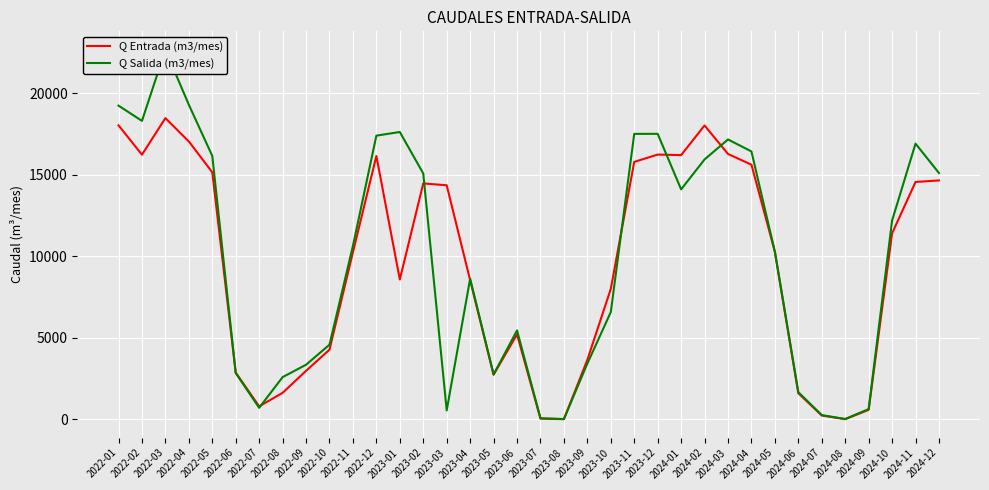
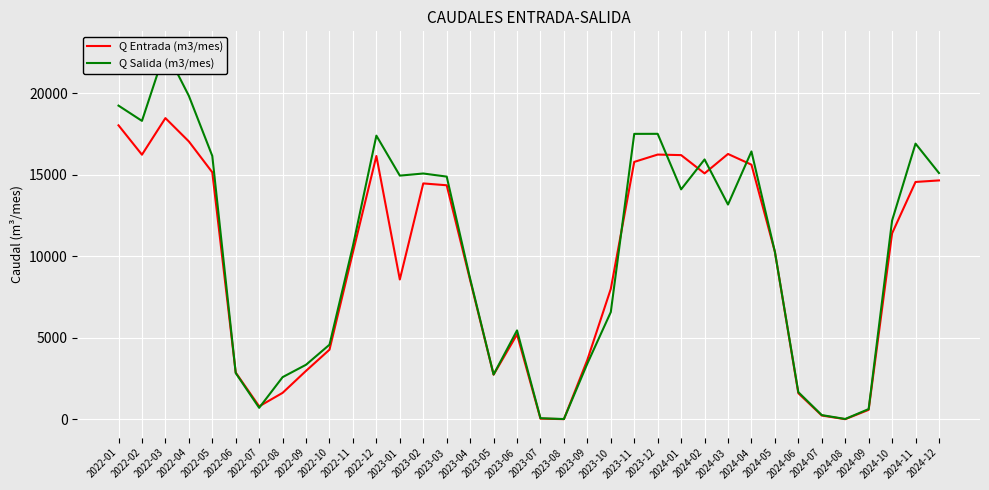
  {
    "Q Entrada (m3/mes)": {
      "2022-01": 18000,
      "2022-02": 16200,
      "2022-03": 18500,
      "2022-04": 17000,
      "2022-05": 15200,
      "2022-08": 1600,
      "2022-09": 3000,
      "2022-10": 4300,
      "2022-11": 10200,
      "2022-12": 16200,
      "2023-01": 8600,
      "2023-02": 14500,
      "2023-03": 14400,
      "2023-06": 5200,
      "2023-09": 3600,
      "2023-10": 8000,
      "2023-11": 15800,
      "2023-12": 16200,
      "2024-01": 16200,
-     "2024-02": 18000,
+     "2024-02": 15100,
      "2024-03": 16300,
      "2024-04": 15600,
      "2024-10": 11400,
      "2024-11": 14600,
      "2024-12": 14700
    },
    "Q Salida (m3/mes)": {
      "2022-01": 19200,
      "2022-02": 18300,
-     "2022-04": 19300,
+     "2022-04": 19800,
      "2022-05": 16200,
      "2022-08": 2600,
      "2022-09": 3300,
      "2022-10": 4600,
      "2022-11": 10600,
      "2022-12": 17400,
-     "2023-01": 17600,
+     "2023-01": 14900,
      "2023-02": 15100,
-     "2023-03": 500,
+     "2023-03": 14900,
      "2023-06": 5400,
      "2023-09": 3400,
      "2023-10": 6600,
      "2023-11": 17500,
      "2023-12": 17500,
      "2024-01": 14100,
      "2024-02": 15900,
-     "2024-03": 17200,
+     "2024-03": 13200,
      "2024-04": 16400,
      "2024-10": 12200,
      "2024-11": 16900,
      "2024-12": 15100
    }
  }
